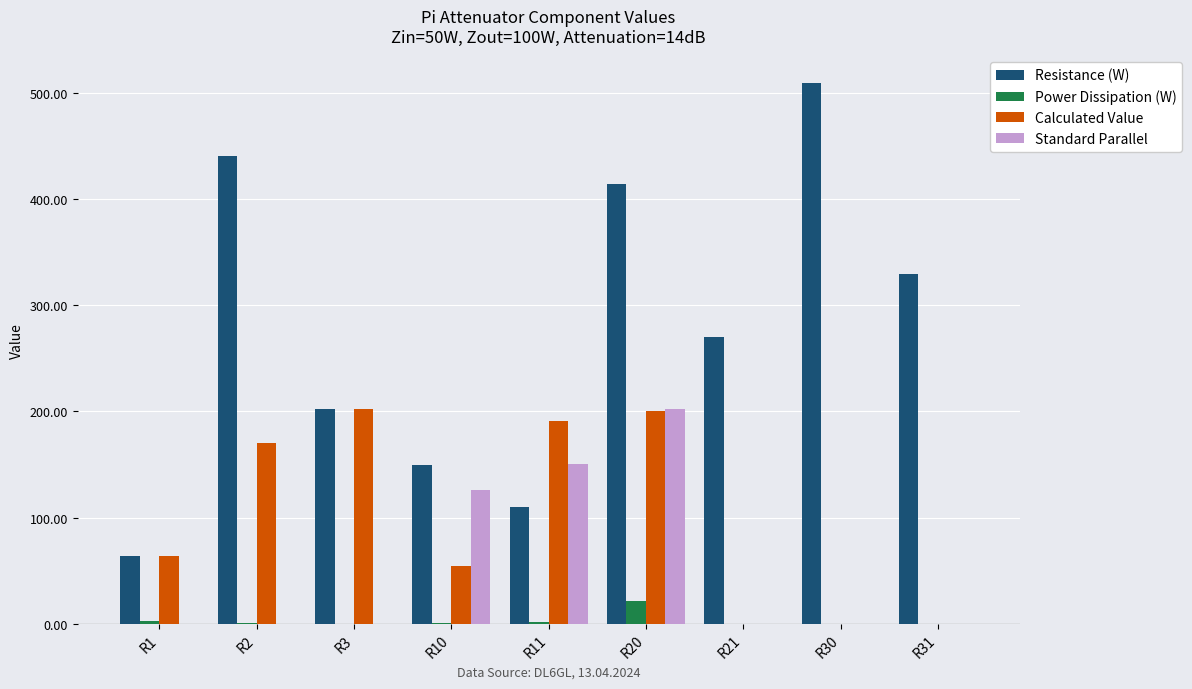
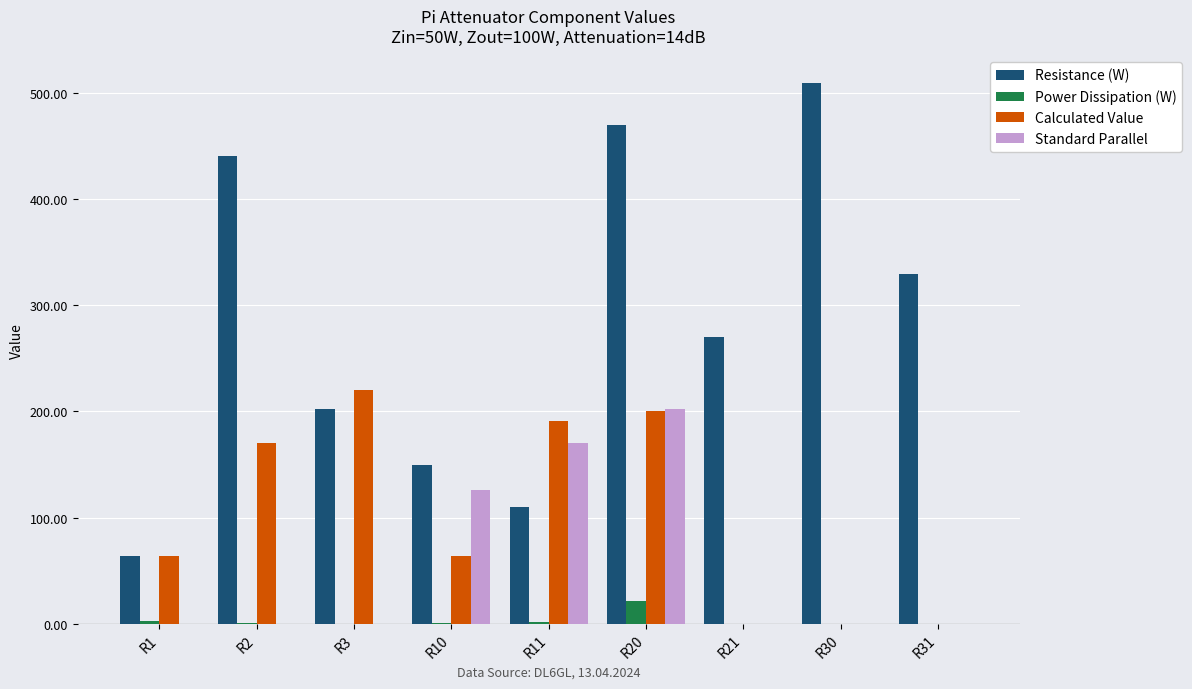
  {
    "Resistance (W)": {
      "R1": 63,
      "R2": 441,
      "R3": 202,
      "R10": 150,
      "R11": 110,
-     "R20": 414,
+     "R20": 470,
      "R21": 270,
      "R30": 510,
      "R31": 330
    },
    "Power Dissipation (W)": {
      "R1": 2,
      "R20": 21,
      "R21": 0,
      "R30": 0,
      "R31": 0
    },
    "Calculated Value": {
      "R1": 63,
      "R2": 170,
-     "R3": 202,
-     "R10": 55,
+     "R3": 220,
+     "R10": 63,
      "R11": 191,
      "R20": 200,
      "R21": 0,
      "R30": 0,
      "R31": 0
    },
    "Standard Parallel": {
      "R1": 0,
      "R2": 0,
      "R3": 0,
      "R10": 126,
-     "R11": 151,
+     "R11": 170,
      "R20": 202,
      "R21": 0,
      "R30": 0,
      "R31": 0
    }
  }
